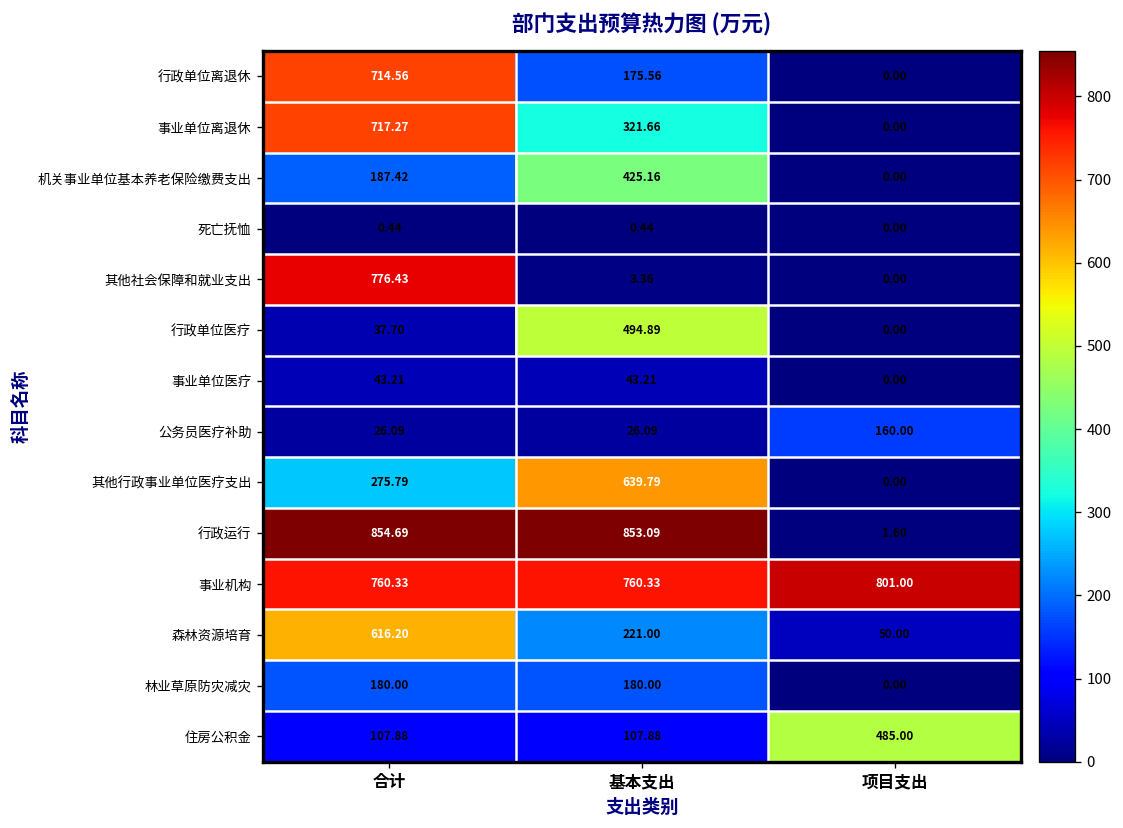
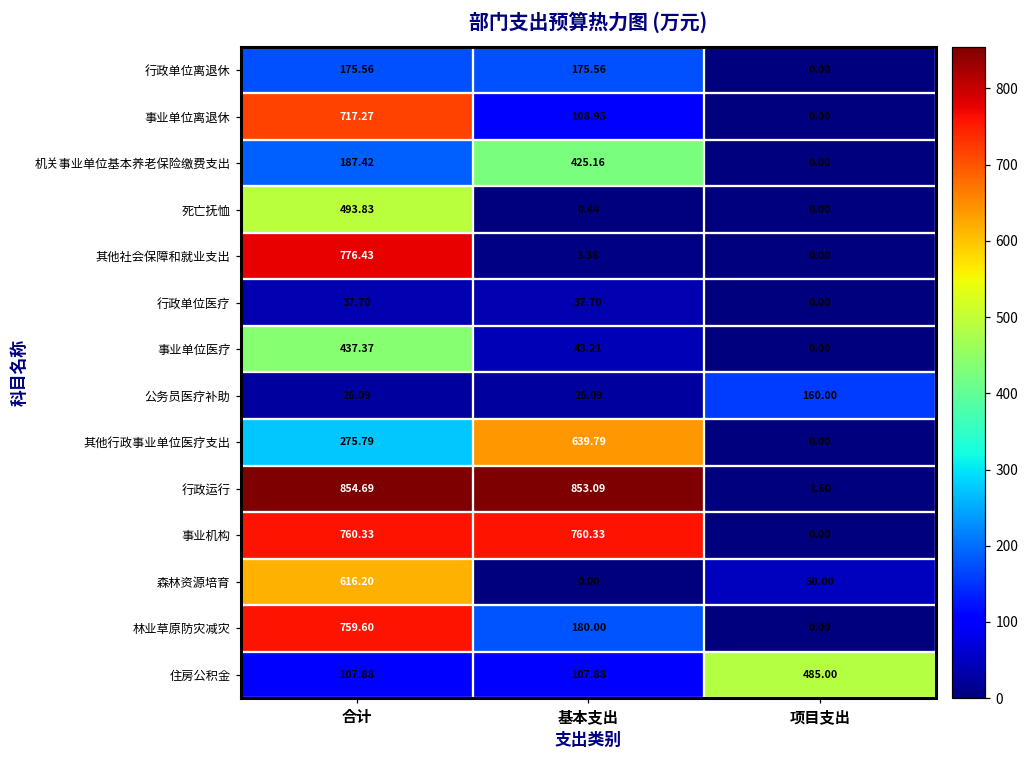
  {
    "行政单位离退休": {
-     "合计": 714.56,
+     "合计": 175.56,
      "基本支出": 175.56,
      "项目支出": 0.00
    },
    "事业单位离退休": {
      "合计": 717.27,
-     "基本支出": 321.66,
+     "基本支出": 108.95,
      "项目支出": 0.00
    },
    "机关事业单位基本养老保险缴费支出": {
      "合计": 187.42,
      "基本支出": 425.16,
      "项目支出": 0.00
    },
    "死亡抚恤": {
-     "合计": 0.44,
+     "合计": 493.83,
      "基本支出": 0.44,
      "项目支出": 0.00
    },
    "其他社会保障和就业支出": {
      "合计": 776.43,
      "基本支出": 3.36,
      "项目支出": 0.00
    },
    "行政单位医疗": {
      "合计": 37.70,
-     "基本支出": 494.89,
+     "基本支出": 37.70,
      "项目支出": 0.00
    },
    "事业单位医疗": {
-     "合计": 43.21,
+     "合计": 437.37,
      "基本支出": 43.21,
      "项目支出": 0.00
    },
    "公务员医疗补助": {
      "合计": 26.09,
      "基本支出": 26.09,
      "项目支出": 160.00
    },
    "其他行政事业单位医疗支出": {
      "合计": 275.79,
      "基本支出": 639.79,
      "项目支出": 0.00
    },
    "行政运行": {
      "合计": 854.69,
      "基本支出": 853.09,
      "项目支出": 1.60
    },
    "事业机构": {
      "合计": 760.33,
      "基本支出": 760.33,
-     "项目支出": 801.00
+     "项目支出": 0.00
    },
    "森林资源培育": {
      "合计": 616.20,
-     "基本支出": 221.00,
+     "基本支出": 0.00,
      "项目支出": 50.00
    },
    "林业草原防灾减灾": {
-     "合计": 180.00,
+     "合计": 759.60,
      "基本支出": 180.00,
      "项目支出": 0.00
    },
    "住房公积金": {
      "合计": 107.88,
      "基本支出": 107.88,
      "项目支出": 485.00
    }
  }
